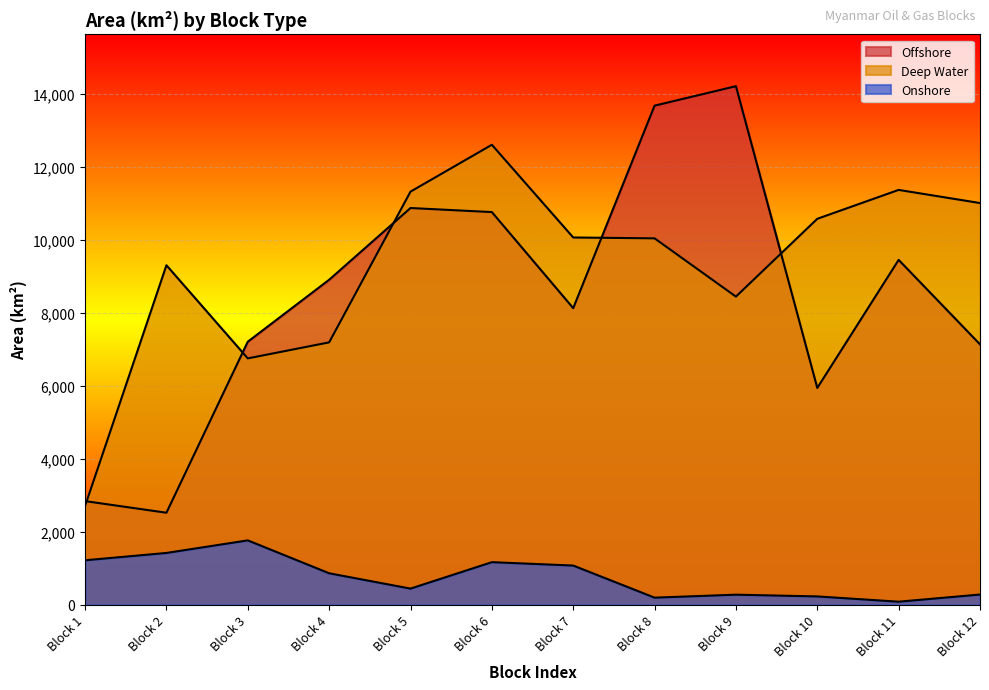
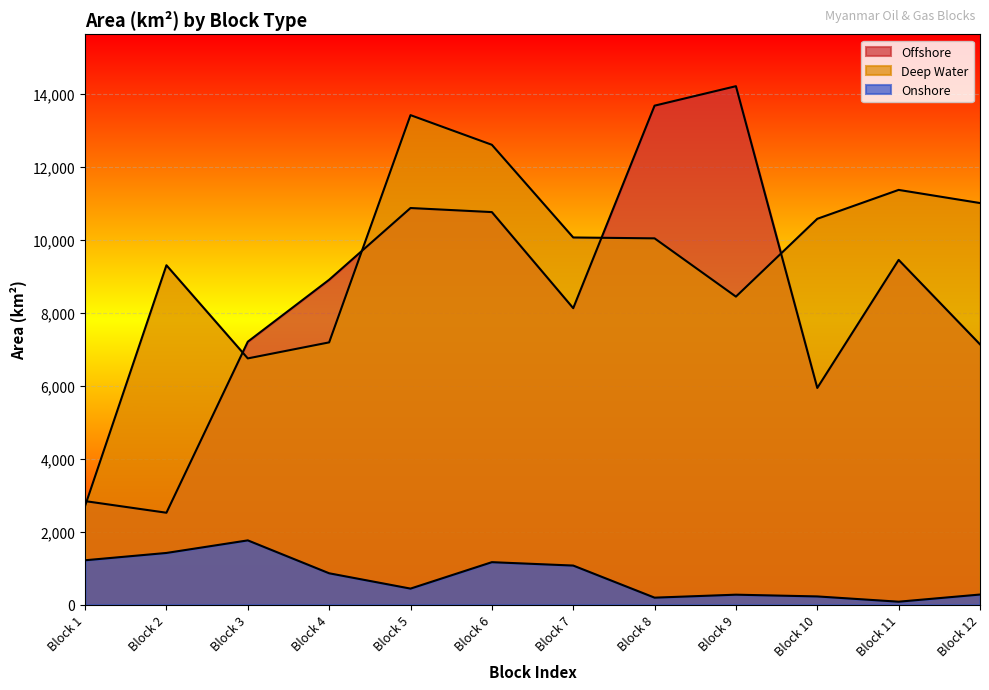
  {
    "Offshore": {
      "Block 1": "2,800",
      "Block 2": "2,500",
      "Block 3": "7,200",
      "Block 4": "8,900",
      "Block 5": "10,900",
      "Block 6": "10,800",
      "Block 7": "8,100",
      "Block 8": "13,700",
      "Block 9": "14,200",
      "Block 10": "5,900",
      "Block 11": "9,500",
      "Block 12": "7,100"
    },
    "Deep Water": {
      "Block 1": "2,700",
      "Block 2": "9,300",
      "Block 3": "6,800",
      "Block 4": "7,200",
-     "Block 5": "11,300",
+     "Block 5": "13,400",
      "Block 6": "12,600",
      "Block 7": "10,100",
      "Block 8": "10,000",
      "Block 9": "8,400",
      "Block 10": "10,600",
      "Block 11": "11,400",
      "Block 12": "11,000"
    },
    "Onshore": {
      "Block 1": "1,200",
      "Block 2": "1,400",
      "Block 3": "1,800",
      "Block 4": "900",
      "Block 5": "400",
      "Block 6": "1,200",
      "Block 7": "1,100",
      "Block 8": "200",
      "Block 9": "300",
      "Block 10": "200",
      "Block 11": "100",
      "Block 12": "300"
    }
  }
